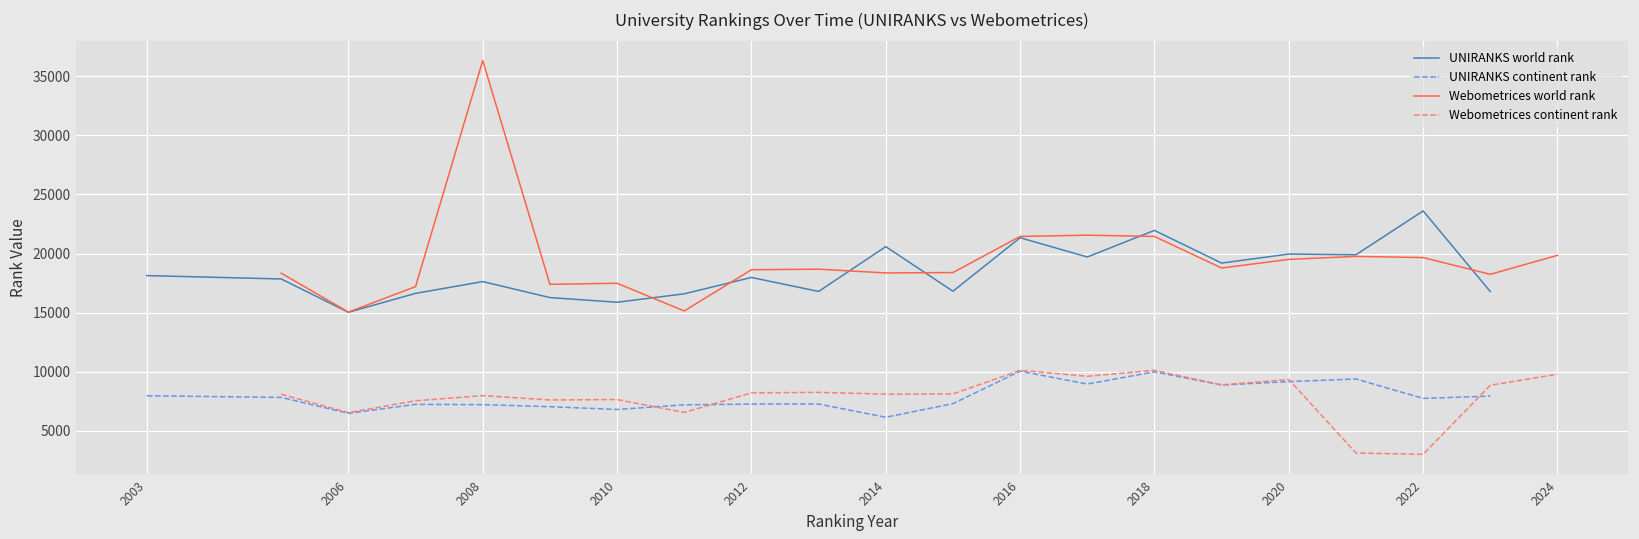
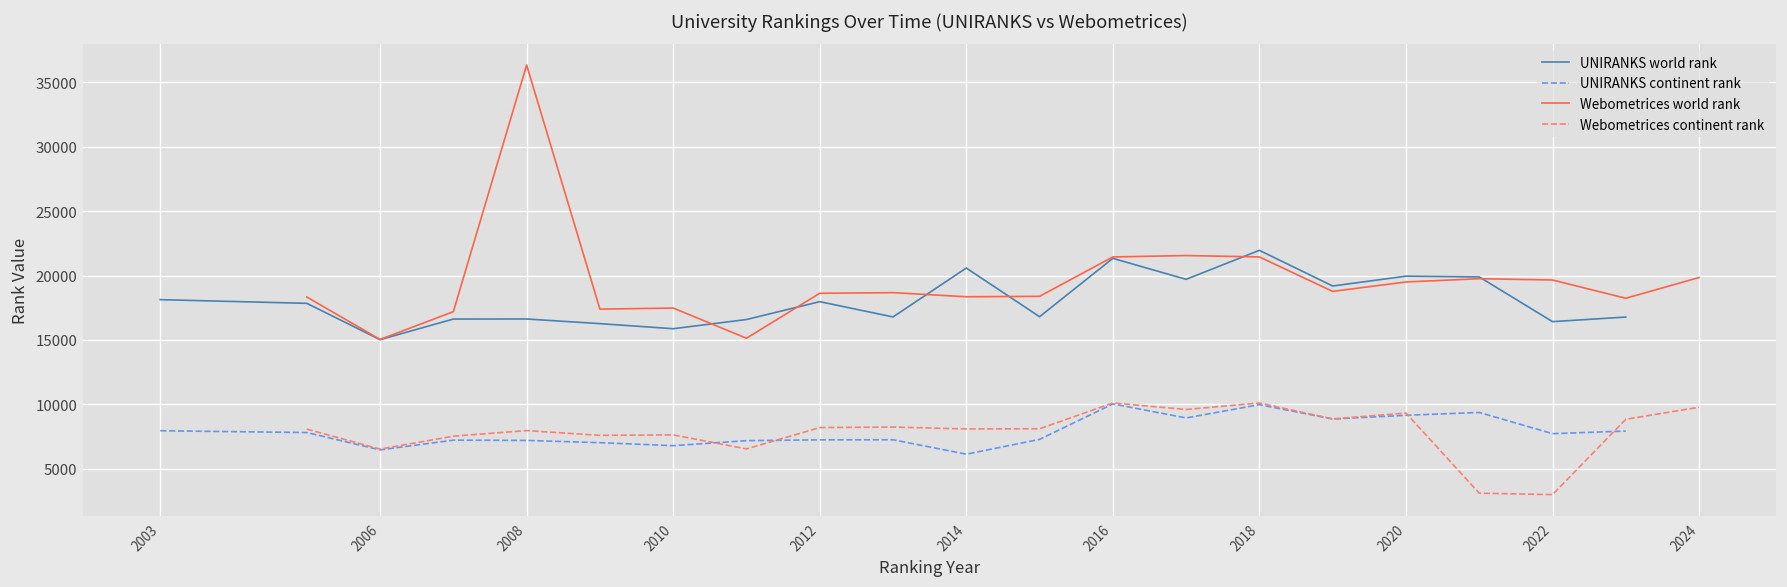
  {
    "UNIRANKS world rank": {
      "2003": 18100,
-     "2008": 17600,
+     "2008": 16600,
      "2010": 15900,
      "2012": 18000,
      "2014": 20600,
      "2018": 22000,
      "2020": 20000,
-     "2022": 23600
+     "2022": 16400
    },
    "UNIRANKS continent rank": {
      "2003": 8000,
      "2008": 7200,
      "2010": 6800,
      "2012": 7200,
      "2014": 6100,
      "2022": 7700
    }
  }
